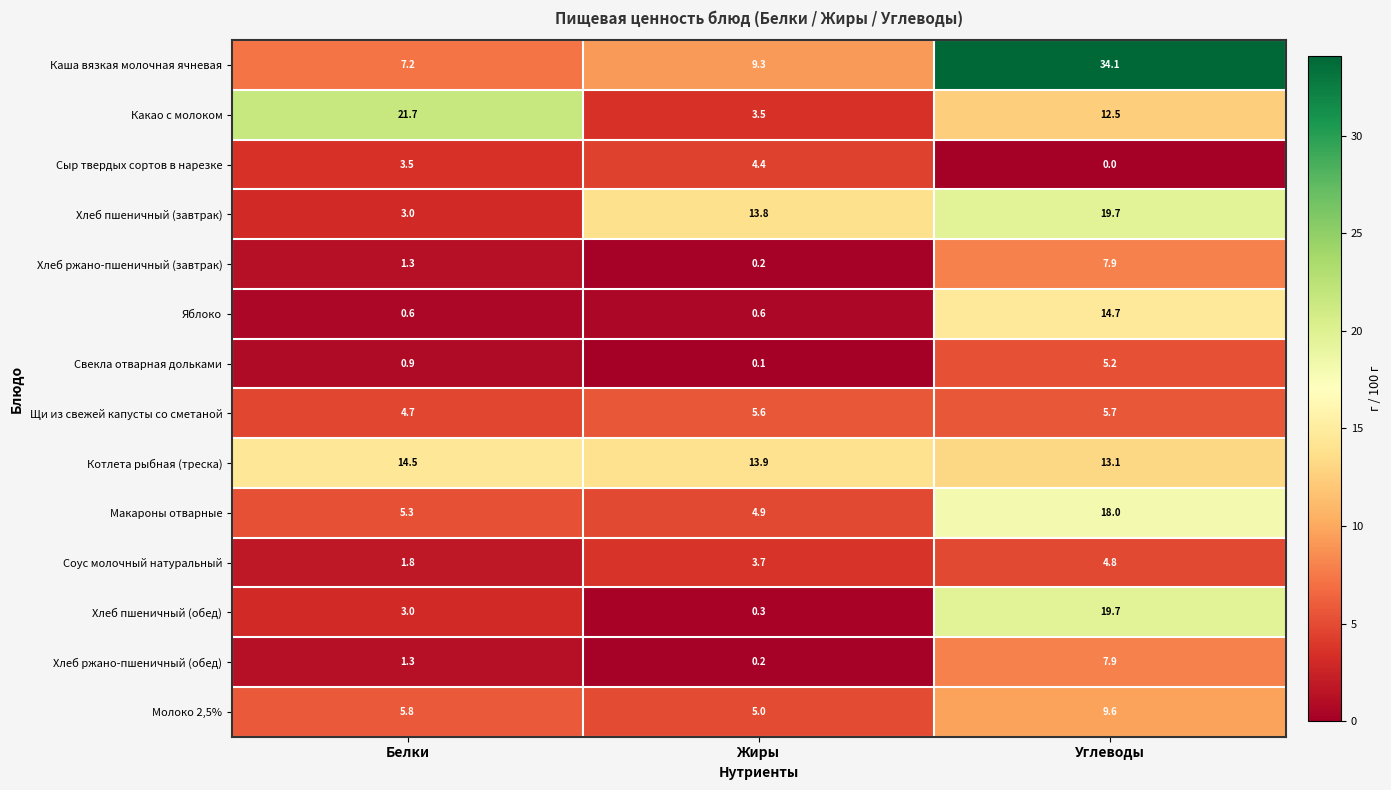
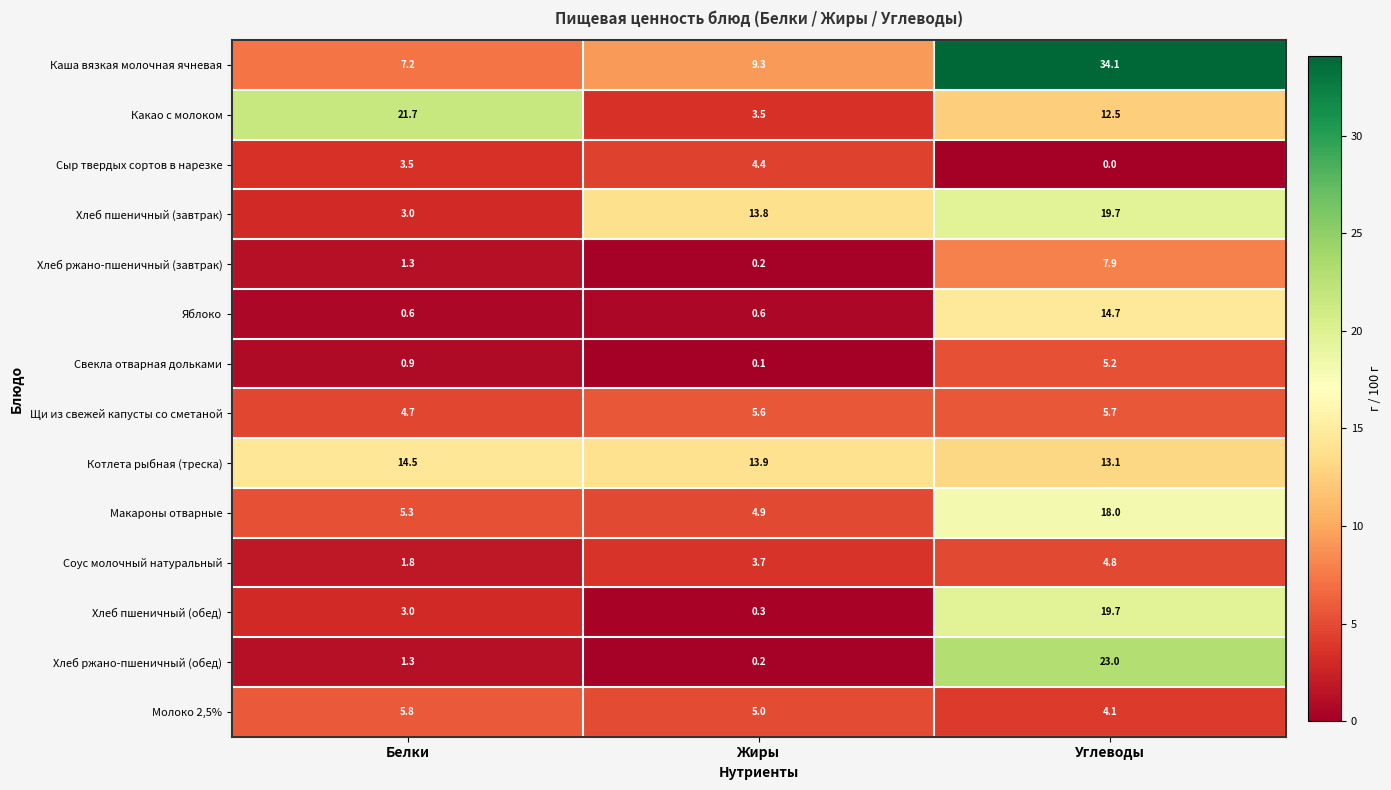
  {
    "Каша вязкая молочная ячневая": {
      "Белки": 7.2,
      "Жиры": 9.3,
      "Углеводы": 34.1
    },
    "Какао с молоком": {
      "Белки": 21.7,
      "Жиры": 3.5,
      "Углеводы": 12.5
    },
    "Сыр твердых сортов в нарезке": {
      "Белки": 3.5,
      "Жиры": 4.4,
      "Углеводы": 0.0
    },
    "Хлеб пшеничный (завтрак)": {
      "Белки": 3.0,
      "Жиры": 13.8,
      "Углеводы": 19.7
    },
    "Хлеб ржано-пшеничный (завтрак)": {
      "Белки": 1.3,
      "Жиры": 0.2,
      "Углеводы": 7.9
    },
    "Яблоко": {
      "Белки": 0.6,
      "Жиры": 0.6,
      "Углеводы": 14.7
    },
    "Свекла отварная дольками": {
      "Белки": 0.9,
      "Жиры": 0.1,
      "Углеводы": 5.2
    },
    "Щи из свежей капусты со сметаной": {
      "Белки": 4.7,
      "Жиры": 5.6,
      "Углеводы": 5.7
    },
    "Котлета рыбная (треска)": {
      "Белки": 14.5,
      "Жиры": 13.9,
      "Углеводы": 13.1
    },
    "Макароны отварные": {
      "Белки": 5.3,
      "Жиры": 4.9,
      "Углеводы": 18.0
    },
    "Соус молочный натуральный": {
      "Белки": 1.8,
      "Жиры": 3.7,
      "Углеводы": 4.8
    },
    "Хлеб пшеничный (обед)": {
      "Белки": 3.0,
      "Жиры": 0.3,
      "Углеводы": 19.7
    },
    "Хлеб ржано-пшеничный (обед)": {
      "Белки": 1.3,
      "Жиры": 0.2,
-     "Углеводы": 7.9
+     "Углеводы": 23.0
    },
    "Молоко 2,5%": {
      "Белки": 5.8,
      "Жиры": 5.0,
-     "Углеводы": 9.6
+     "Углеводы": 4.1
    }
  }
